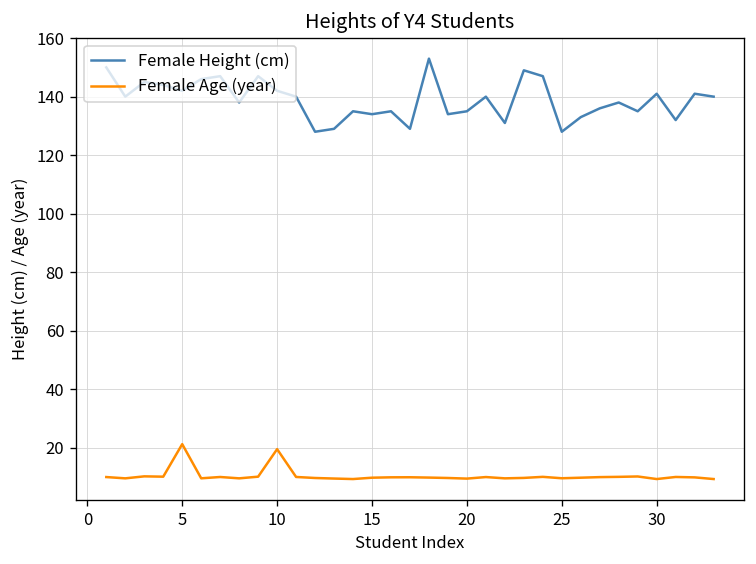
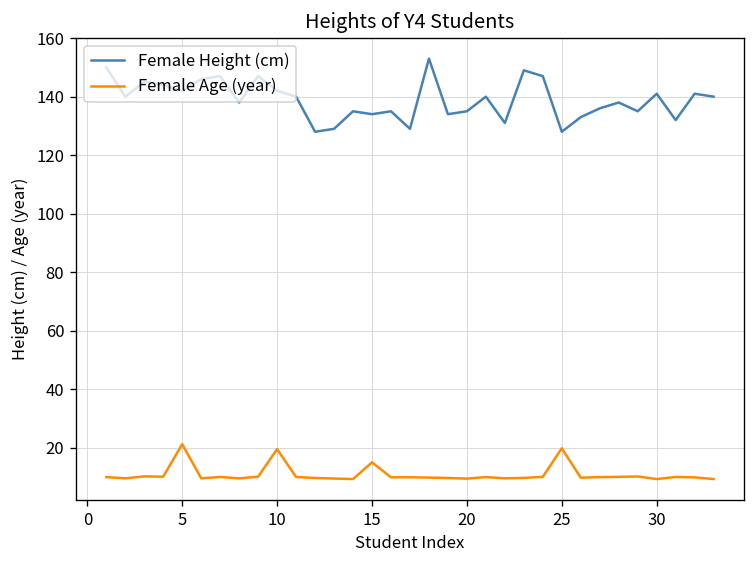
  {
    "Female Height (cm)": {
      "15": 134,
      "20": 135,
      "25": 128,
      "30": 141
    },
    "Female Age (year)": {
      "5": 21,
      "10": 20,
-     "15": 10,
+     "15": 15,
      "20": 9,
-     "25": 10,
+     "25": 20,
      "30": 9
    }
  }
